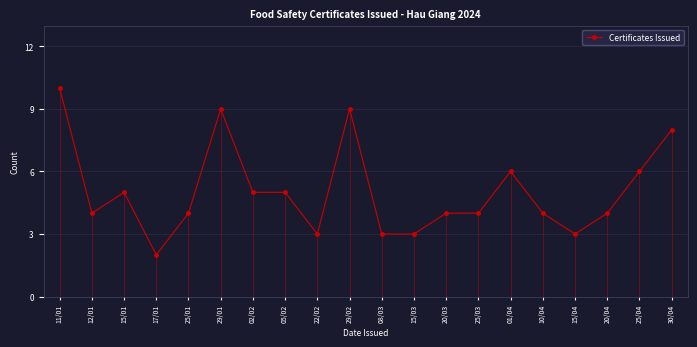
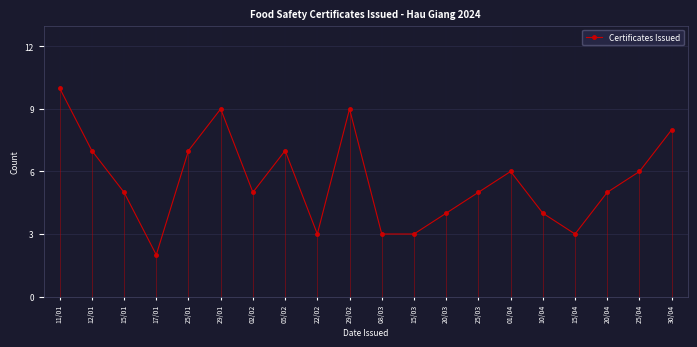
  {
    "11/01": 10,
-   "12/01": 4,
+   "12/01": 7,
    "15/01": 5,
    "17/01": 2,
-   "25/01": 4,
+   "25/01": 7,
    "29/01": 9,
    "02/02": 5,
-   "05/02": 5,
+   "05/02": 7,
    "22/02": 3,
    "29/02": 9,
    "08/03": 3,
    "15/03": 3,
    "20/03": 4,
-   "25/03": 4,
+   "25/03": 5,
    "01/04": 6,
    "10/04": 4,
    "15/04": 3,
-   "20/04": 4,
+   "20/04": 5,
    "25/04": 6,
    "30/04": 8
  }
